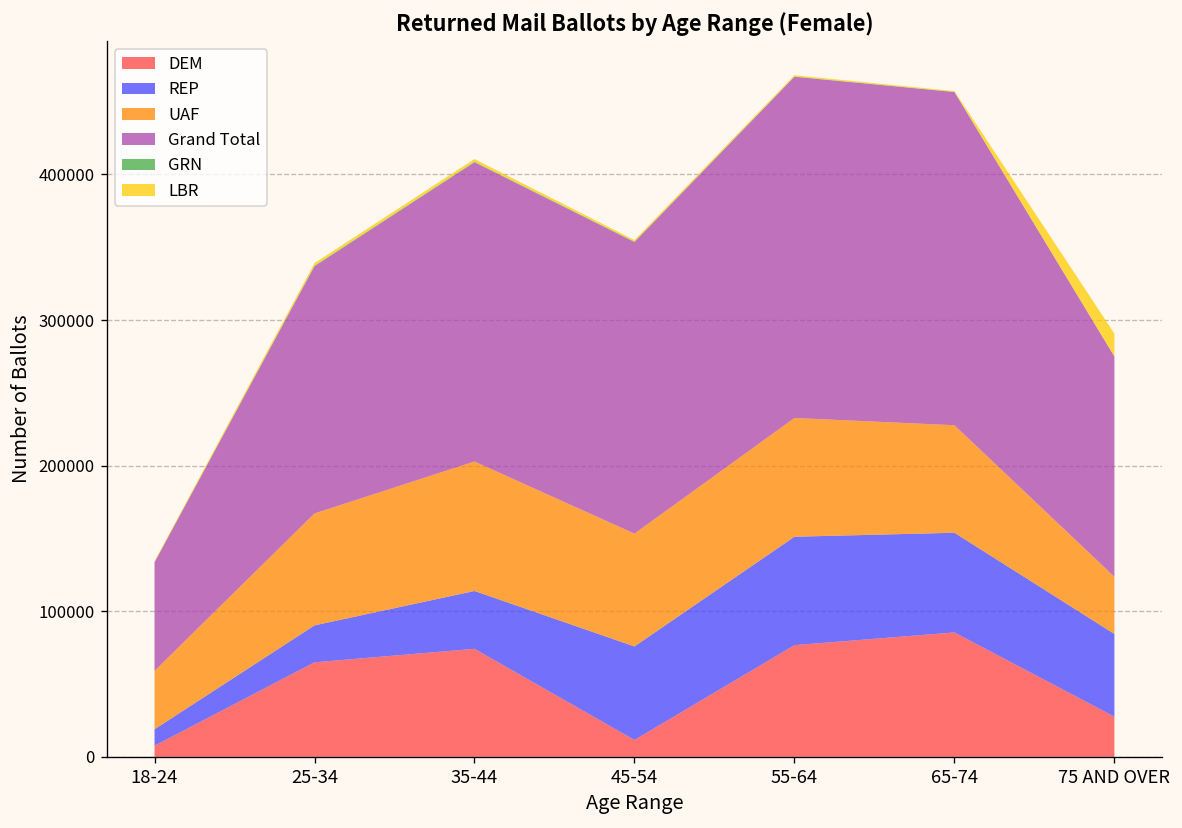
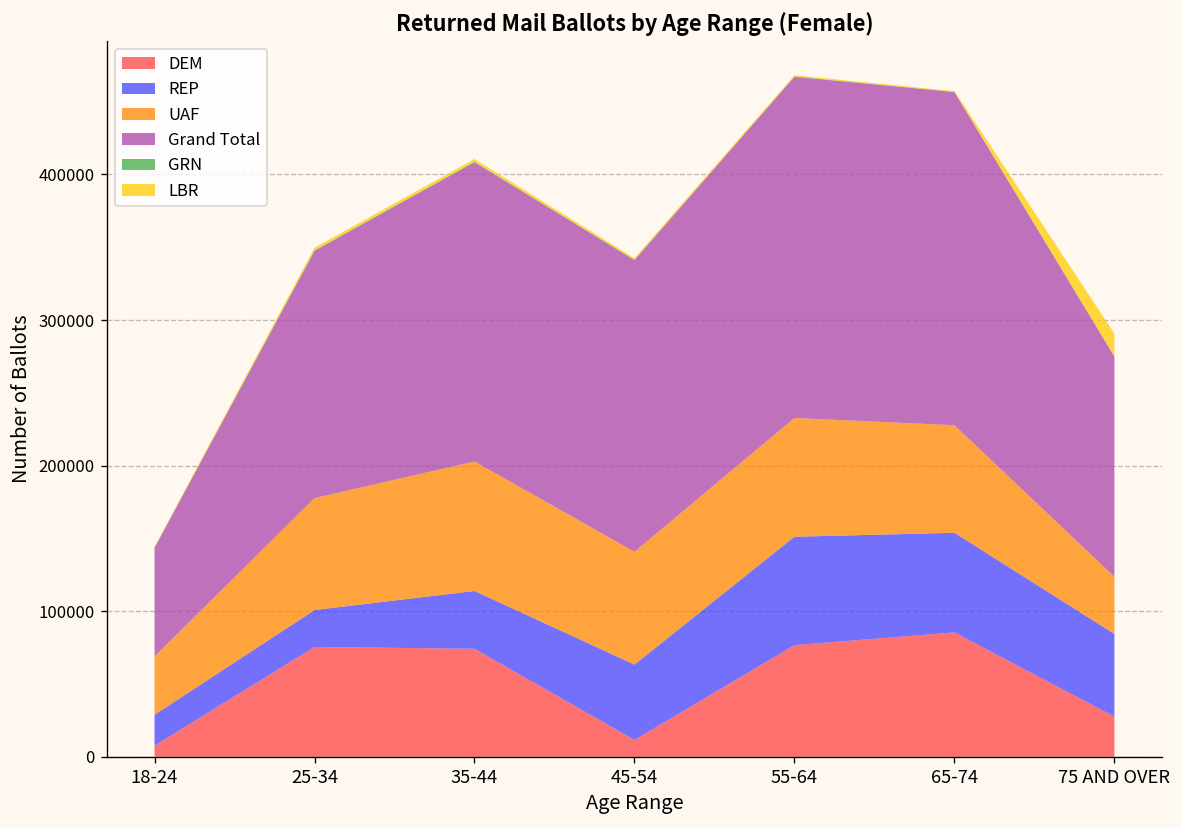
  {
    "DEM": {
      "18-24": 8000,
-     "25-34": 65000,
+     "25-34": 75000,
      "35-44": 74000,
      "45-54": 12000,
      "55-64": 77000,
      "65-74": 85000,
      "75 AND OVER": 28000
    },
    "REP": {
-     "18-24": 11000,
+     "18-24": 21000,
      "25-34": 25000,
      "35-44": 40000,
-     "45-54": 64000,
+     "45-54": 52000,
      "55-64": 74000,
      "65-74": 68000,
      "75 AND OVER": 57000
    },
    "UAF": {
      "18-24": 40000,
      "25-34": 77000,
      "35-44": 89000,
      "45-54": 77000,
      "55-64": 82000,
      "65-74": 74000,
      "75 AND OVER": 39000
    },
    "LBR": {
      "75 AND OVER": 16000
    }
  }
